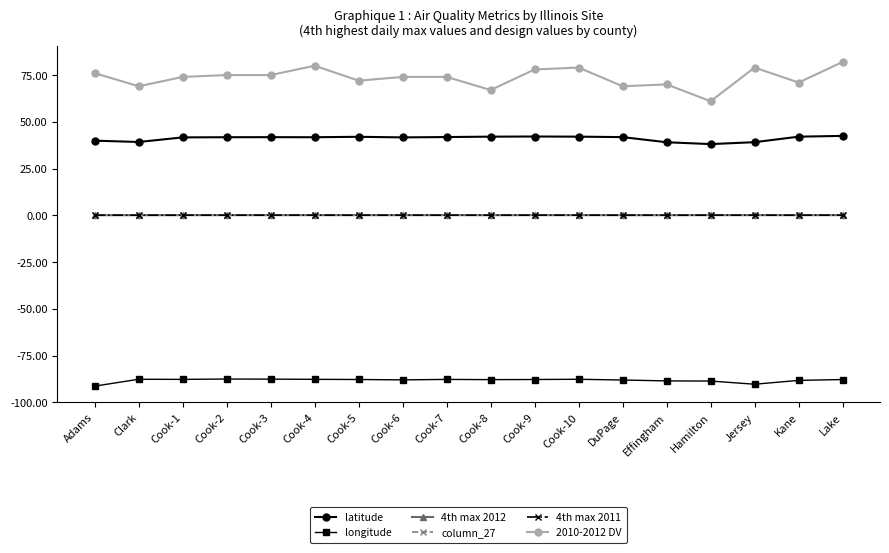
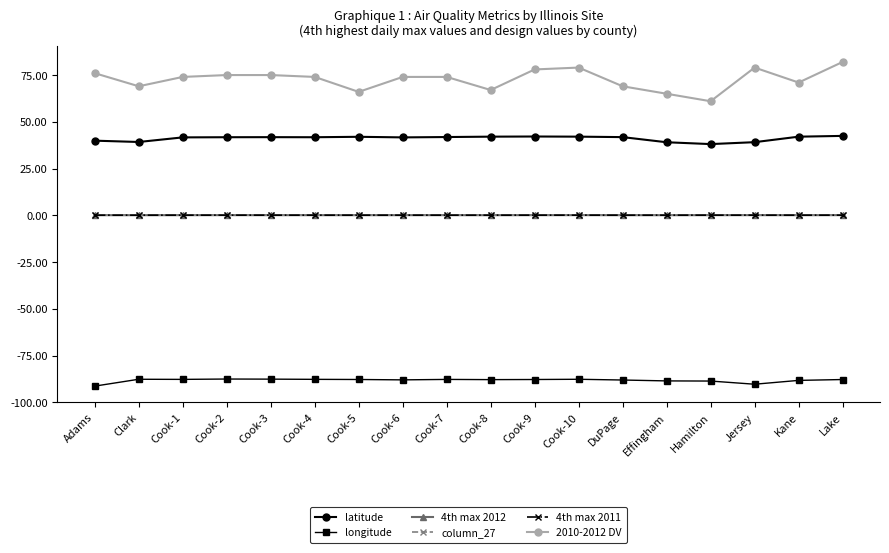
  {
    "2010-2012 DV": {
      "Adams": 76,
      "Clark": 69,
      "Cook-1": 74,
      "Cook-2": 75,
      "Cook-3": 75,
-     "Cook-4": 80,
-     "Cook-5": 72,
+     "Cook-4": 74,
+     "Cook-5": 66,
      "Cook-6": 74,
      "Cook-7": 74,
      "Cook-8": 67,
      "Cook-9": 78,
      "Cook-10": 79,
      "DuPage": 69,
-     "Effingham": 70,
+     "Effingham": 65,
      "Hamilton": 61,
      "Jersey": 79,
      "Kane": 71,
      "Lake": 82
    }
  }
